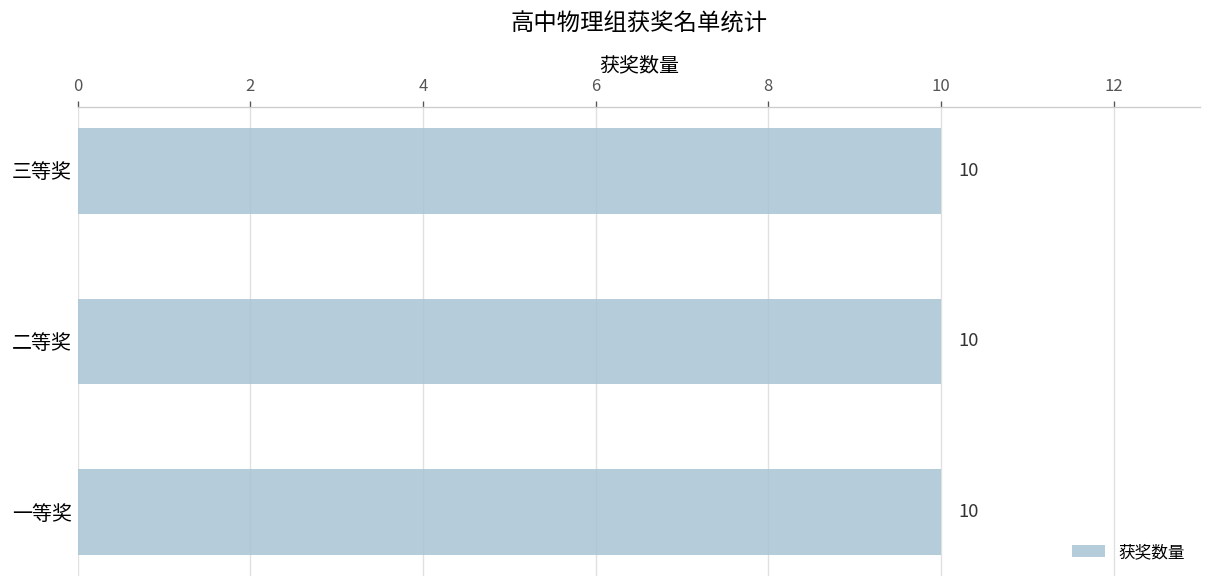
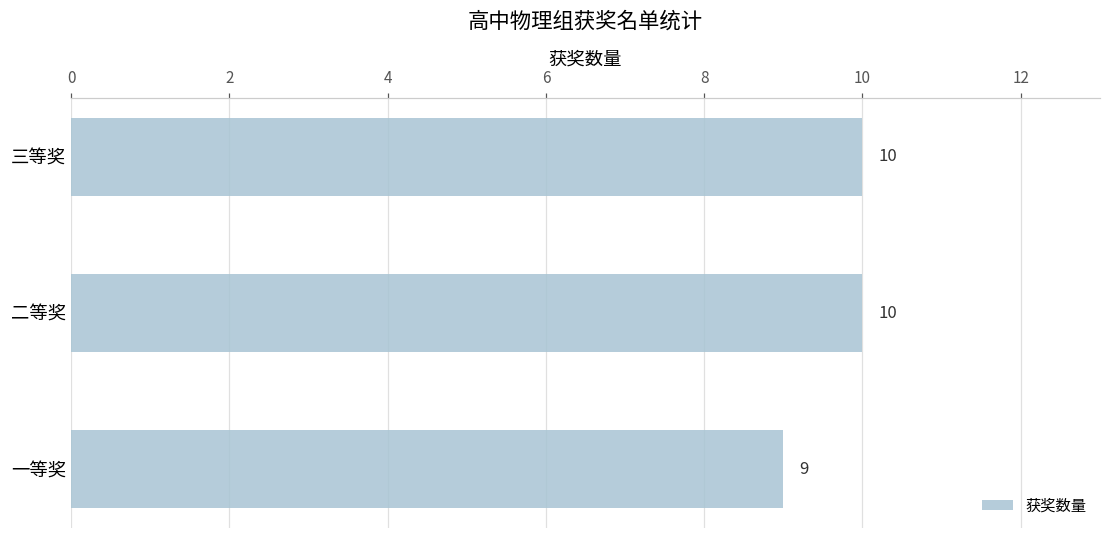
  {
    "三等奖": 10,
    "二等奖": 10,
-   "一等奖": 10
+   "一等奖": 9
  }
